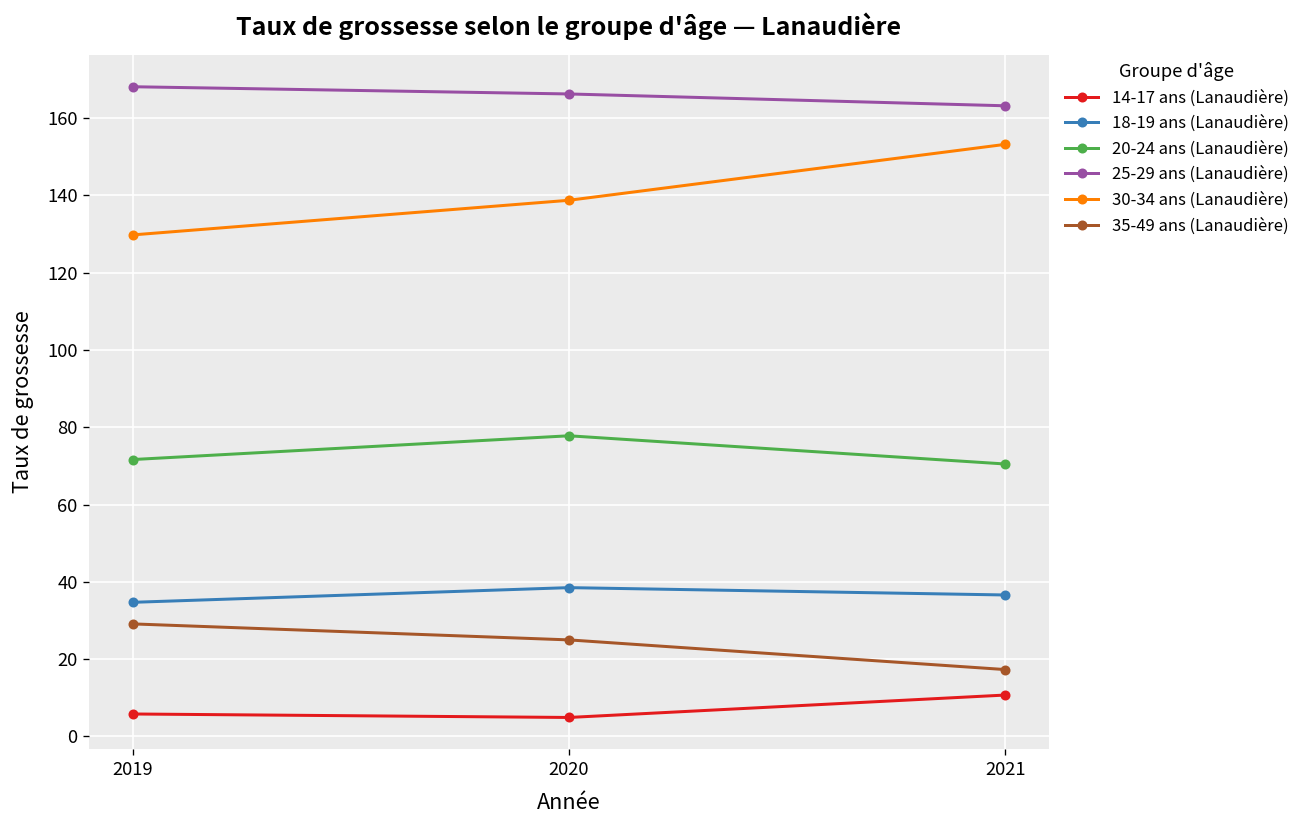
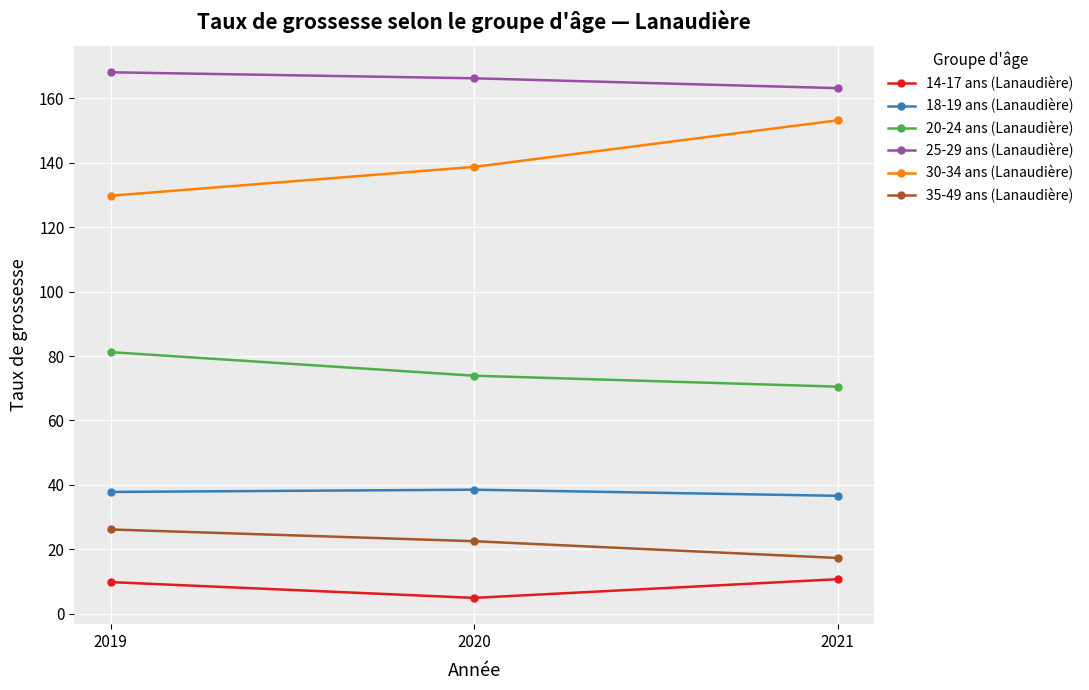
  {
    "14-17 ans (Lanaudière)": {
-     "2019": 6,
+     "2019": 10,
      "2020": 5,
      "2021": 11
    },
    "18-19 ans (Lanaudière)": {
-     "2019": 35,
+     "2019": 38,
      "2020": 39,
      "2021": 37
    },
    "20-24 ans (Lanaudière)": {
-     "2019": 72,
-     "2020": 78,
+     "2019": 81,
+     "2020": 74,
      "2021": 71
    },
    "25-29 ans (Lanaudière)": {
      "2019": 168,
      "2020": 166,
      "2021": 163
    },
    "30-34 ans (Lanaudière)": {
      "2019": 130,
      "2020": 139,
      "2021": 153
    },
    "35-49 ans (Lanaudière)": {
-     "2019": 29,
-     "2020": 25,
+     "2019": 26,
+     "2020": 23,
      "2021": 17
    }
  }
